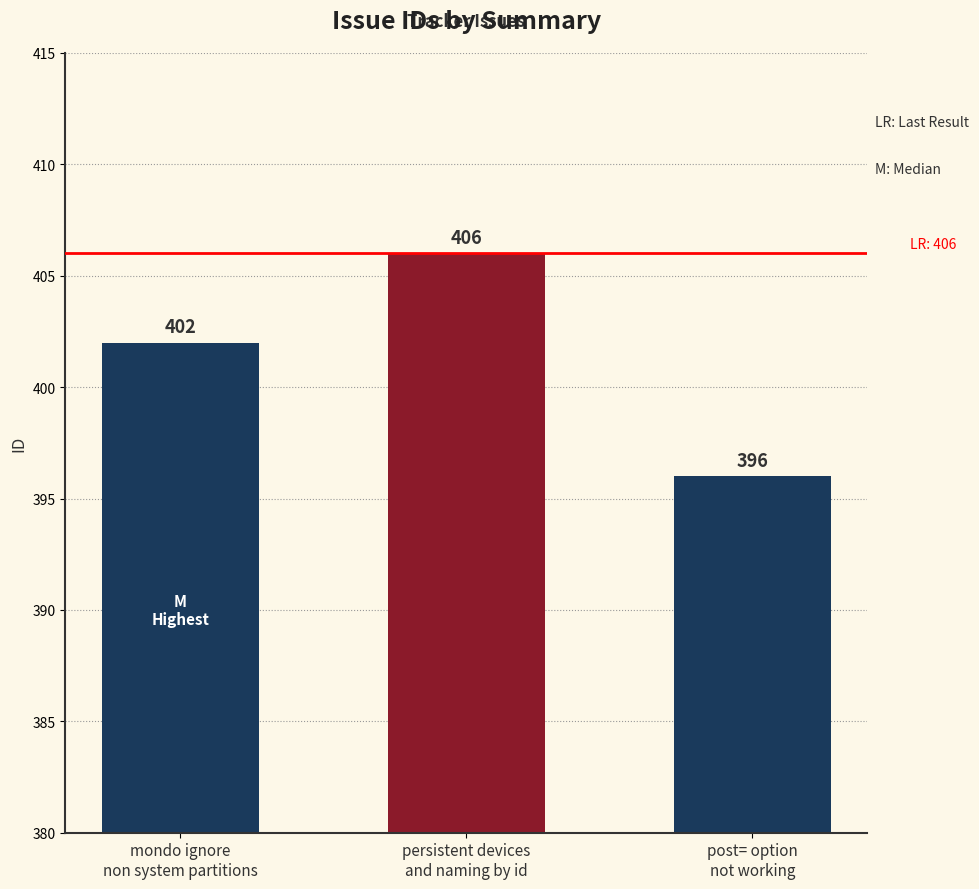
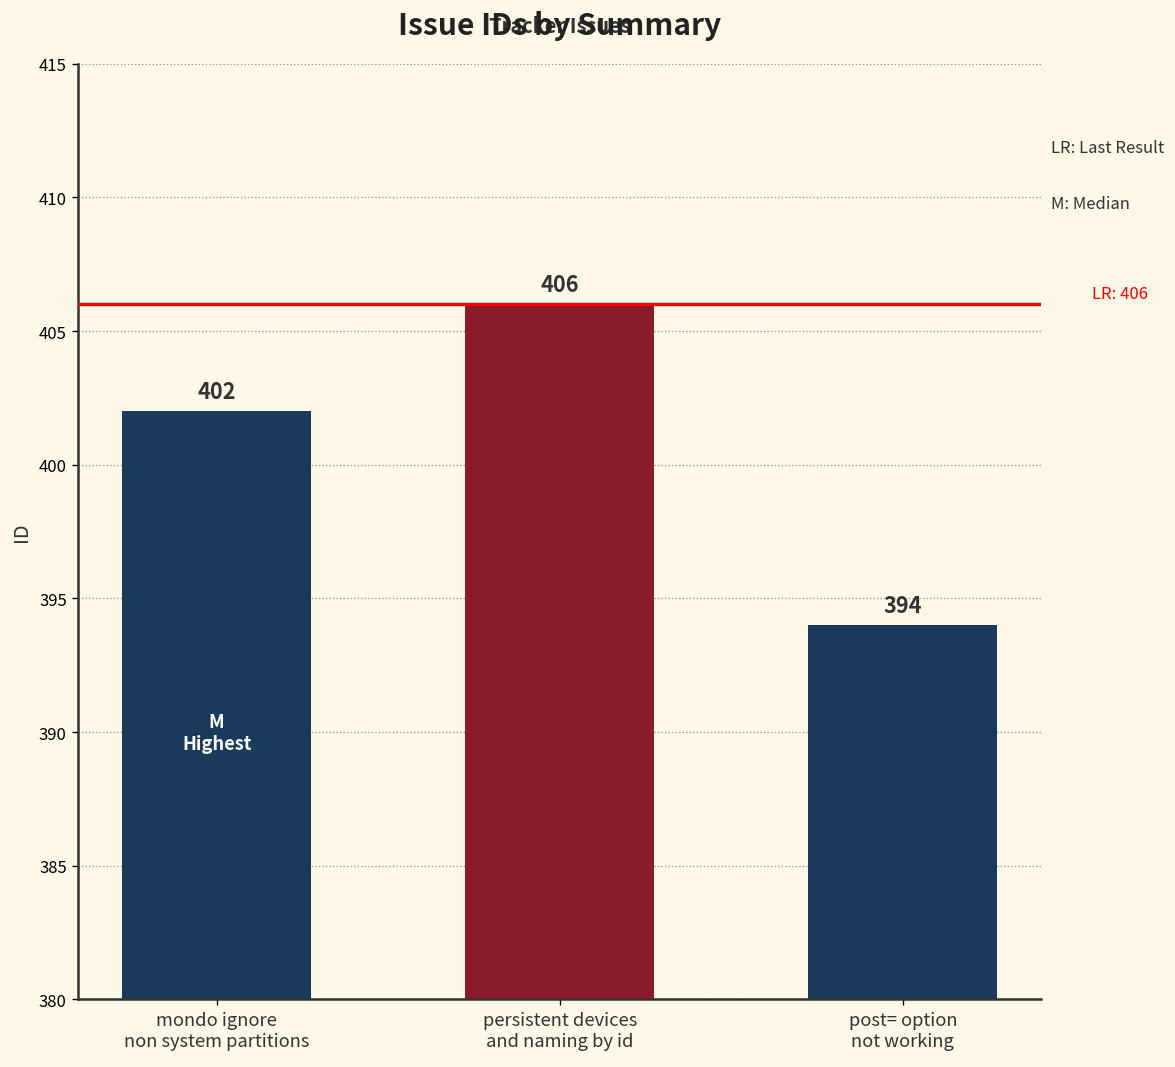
  {
    "mondo ignore non system partitions": 402,
    "persistent devices and naming by id": 406,
-   "post= option not working": 396
+   "post= option not working": 394
  }
